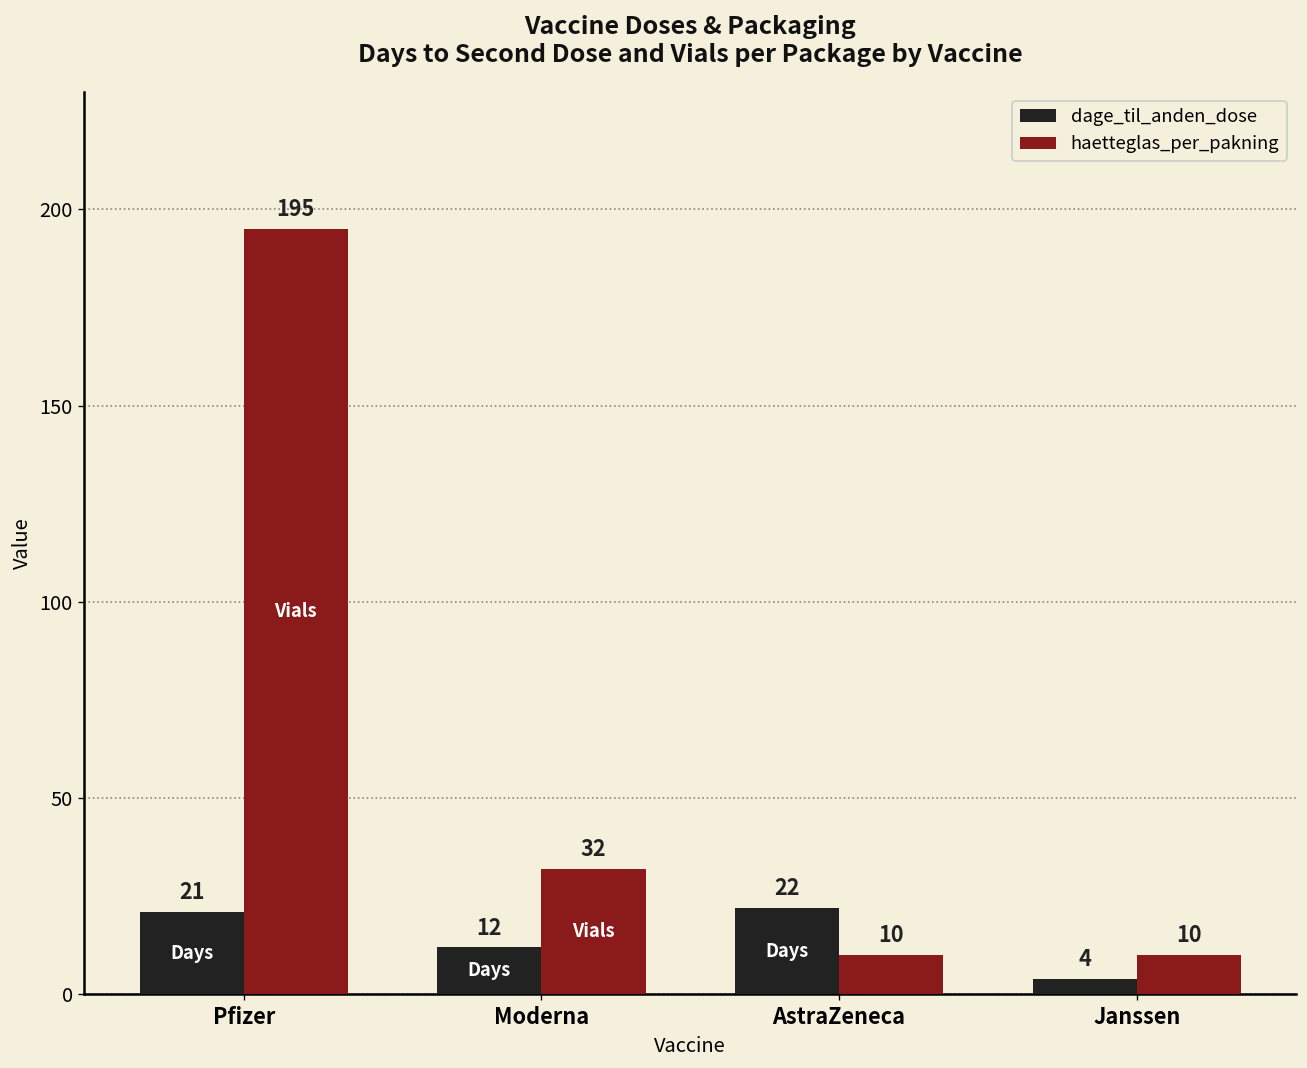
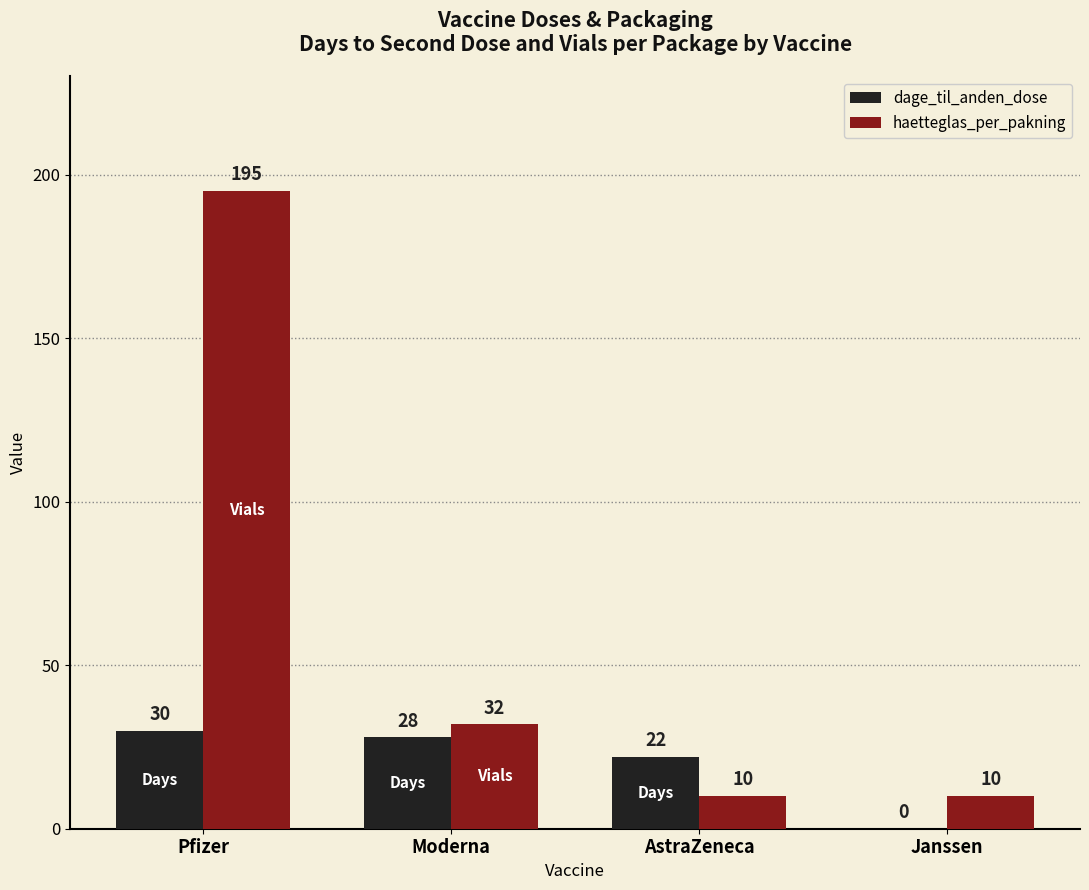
  {
    "dage_til_anden_dose": {
-     "Pfizer": 21,
-     "Moderna": 12,
+     "Pfizer": 30,
+     "Moderna": 28,
      "AstraZeneca": 22,
-     "Janssen": 4
+     "Janssen": 0
    },
    "haetteglas_per_pakning": {
      "Pfizer": 195,
      "Moderna": 32,
      "AstraZeneca": 10,
      "Janssen": 10
    }
  }
